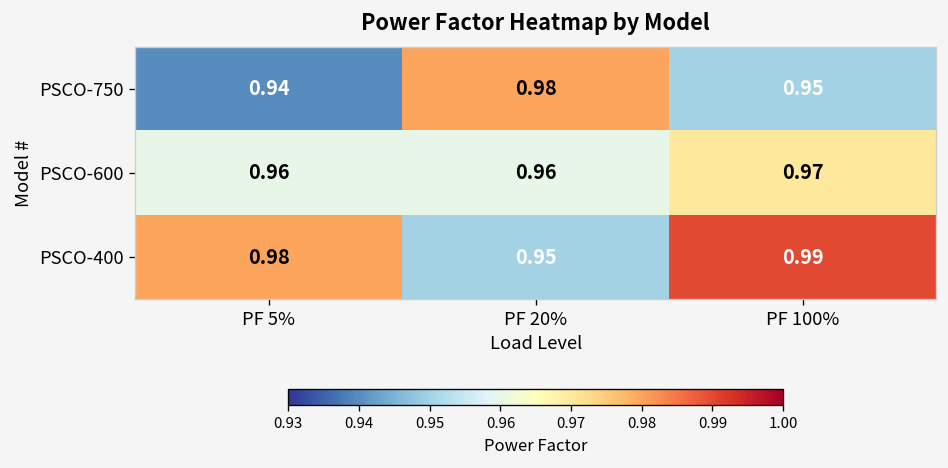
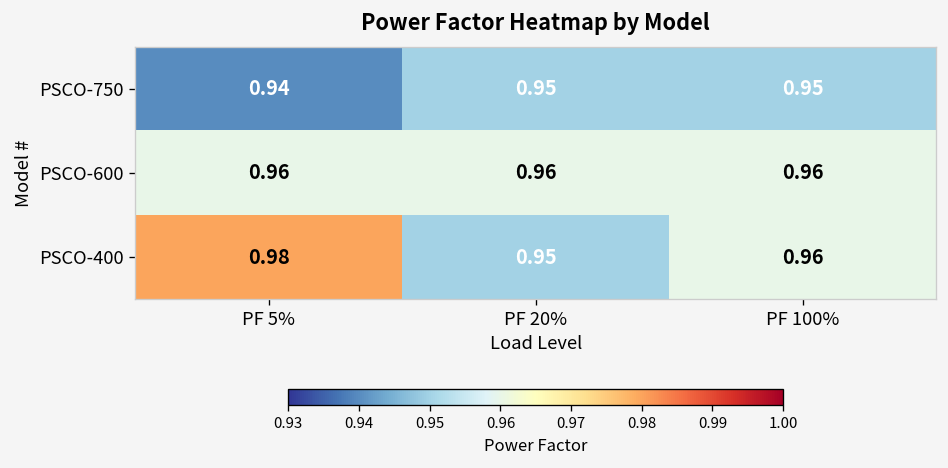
  {
    "PSCO-750": {
      "PF 5%": 0.94,
-     "PF 20%": 0.98,
+     "PF 20%": 0.95,
      "PF 100%": 0.95
    },
    "PSCO-600": {
      "PF 5%": 0.96,
      "PF 20%": 0.96,
-     "PF 100%": 0.97
+     "PF 100%": 0.96
    },
    "PSCO-400": {
      "PF 5%": 0.98,
      "PF 20%": 0.95,
-     "PF 100%": 0.99
+     "PF 100%": 0.96
    }
  }
